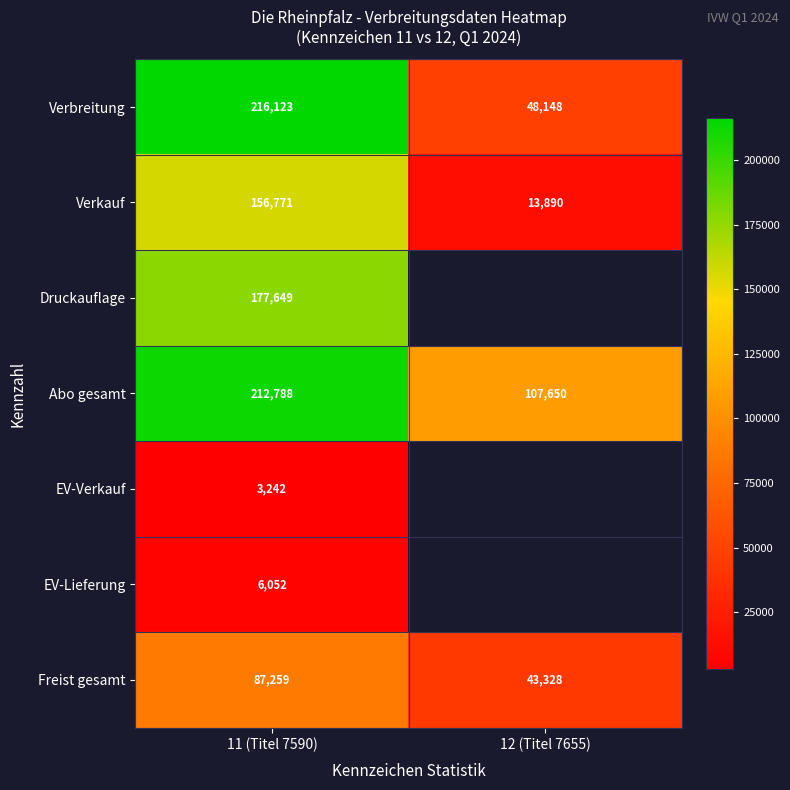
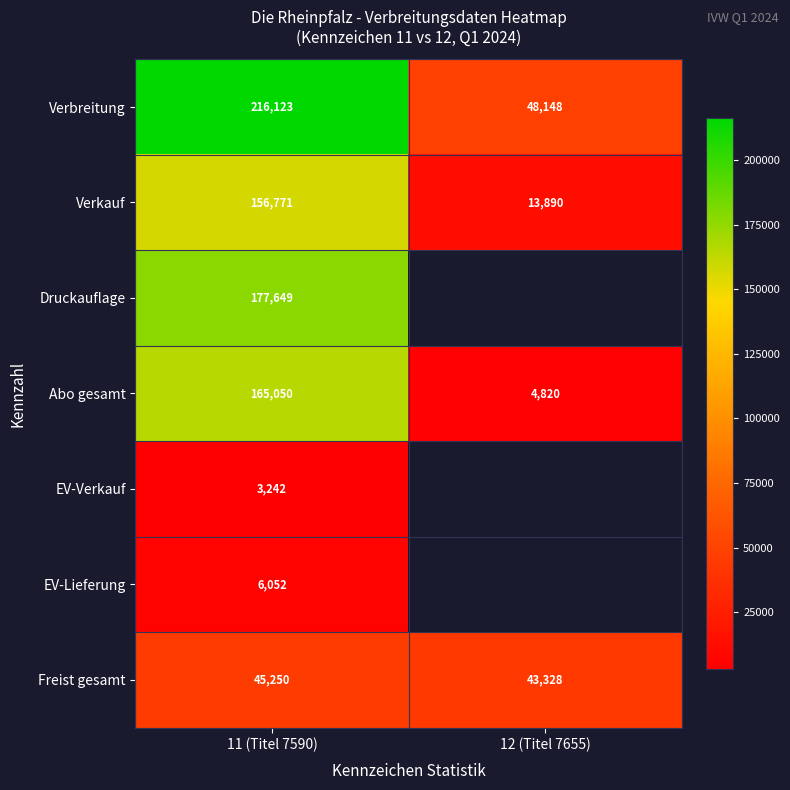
  {
    "Verbreitung": {
      "11 (Titel 7590)": "216,123",
      "12 (Titel 7655)": "48,148"
    },
    "Verkauf": {
      "11 (Titel 7590)": "156,771",
      "12 (Titel 7655)": "13,890"
    },
    "Druckauflage": {
      "11 (Titel 7590)": "177,649"
    },
    "Abo gesamt": {
-     "11 (Titel 7590)": "212,788",
-     "12 (Titel 7655)": "107,650"
+     "11 (Titel 7590)": "165,050",
+     "12 (Titel 7655)": "4,820"
    },
    "EV-Verkauf": {
      "11 (Titel 7590)": "3,242"
    },
    "EV-Lieferung": {
      "11 (Titel 7590)": "6,052"
    },
    "Freist gesamt": {
-     "11 (Titel 7590)": "87,259",
+     "11 (Titel 7590)": "45,250",
      "12 (Titel 7655)": "43,328"
    }
  }
